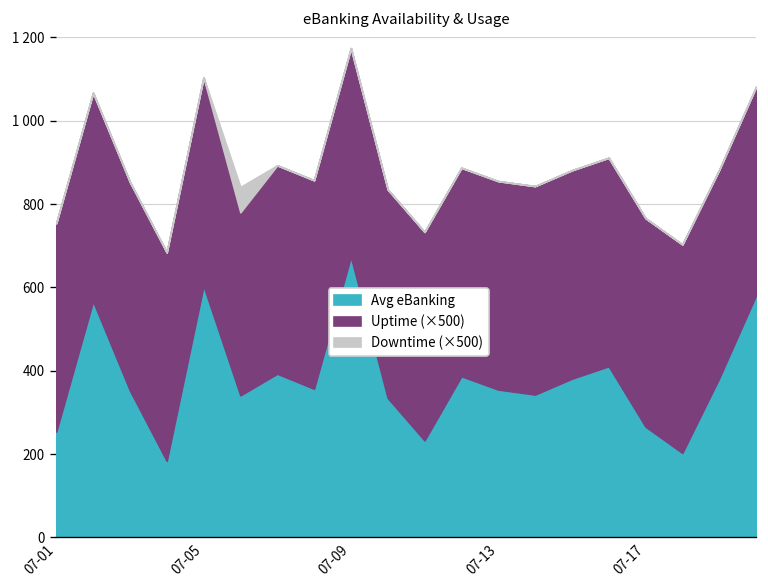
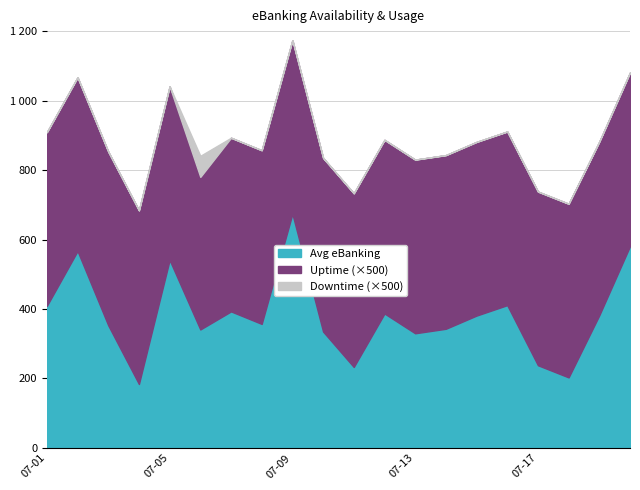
  {
    "Avg eBanking": {
-     "07-01": 250,
-     "07-05": 600,
-     "07-13": 360,
-     "07-17": 270
+     "07-01": 410,
+     "07-05": 540,
+     "07-13": 330,
+     "07-17": 240
    }
  }
